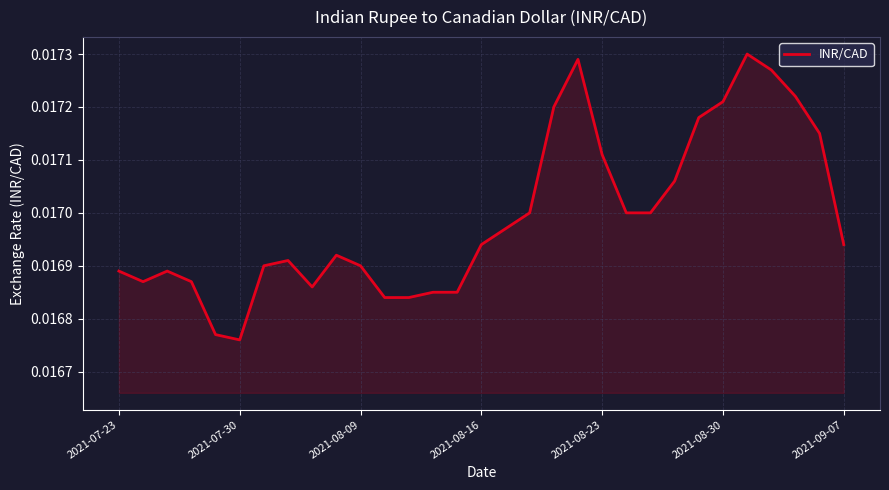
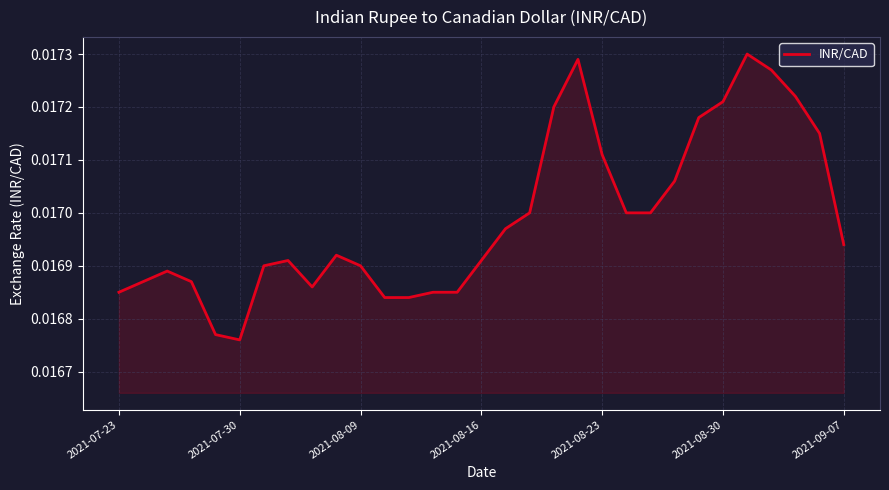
  {
-   "2021-07-23": 0.01689,
+   "2021-07-23": 0.01685,
    "2021-07-30": 0.01676,
    "2021-08-09": 0.01690,
-   "2021-08-16": 0.01694,
+   "2021-08-16": 0.01691,
    "2021-08-23": 0.01711,
    "2021-08-30": 0.01721,
    "2021-09-07": 0.01694
  }
